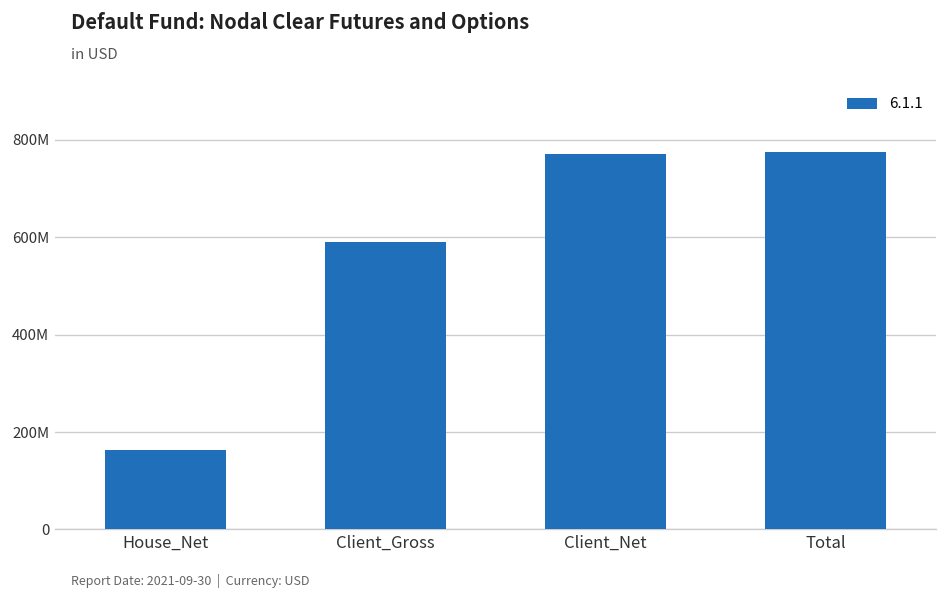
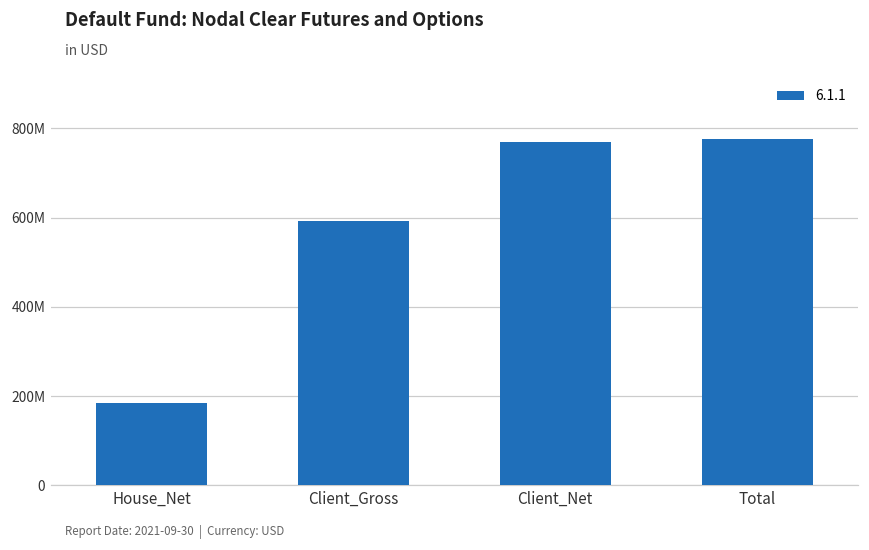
  {
-   "House_Net": 160000000,
+   "House_Net": 180000000,
    "Client_Gross": 590000000,
    "Client_Net": 770000000,
    "Total": 780000000
  }
